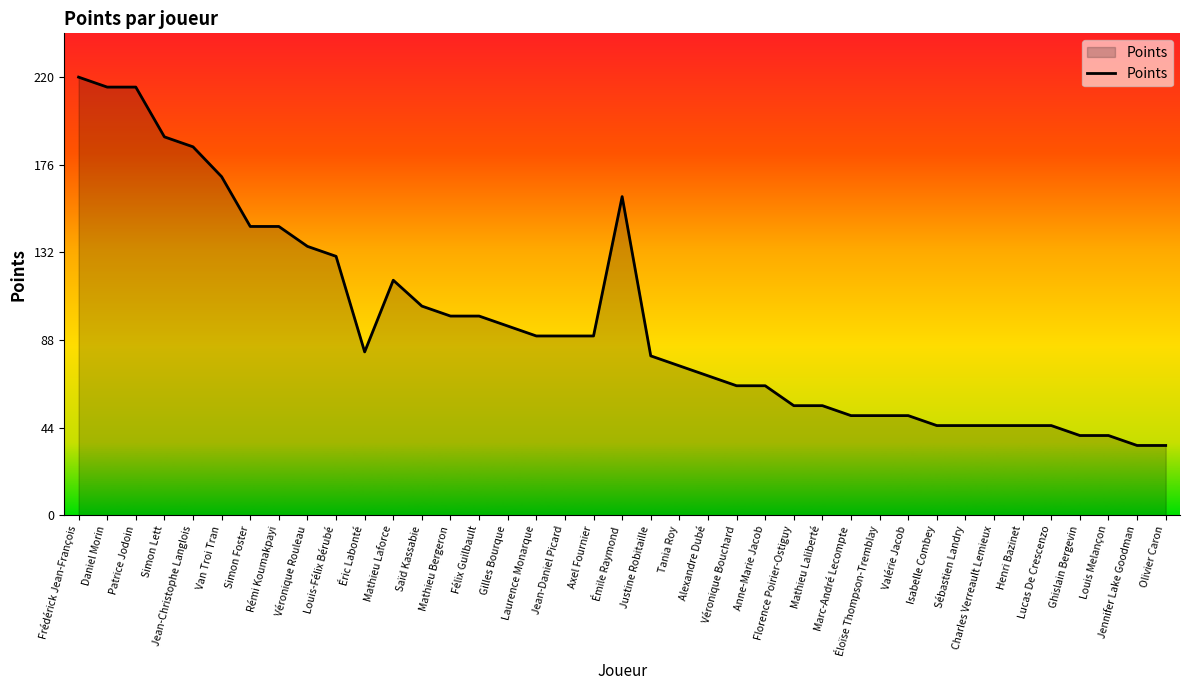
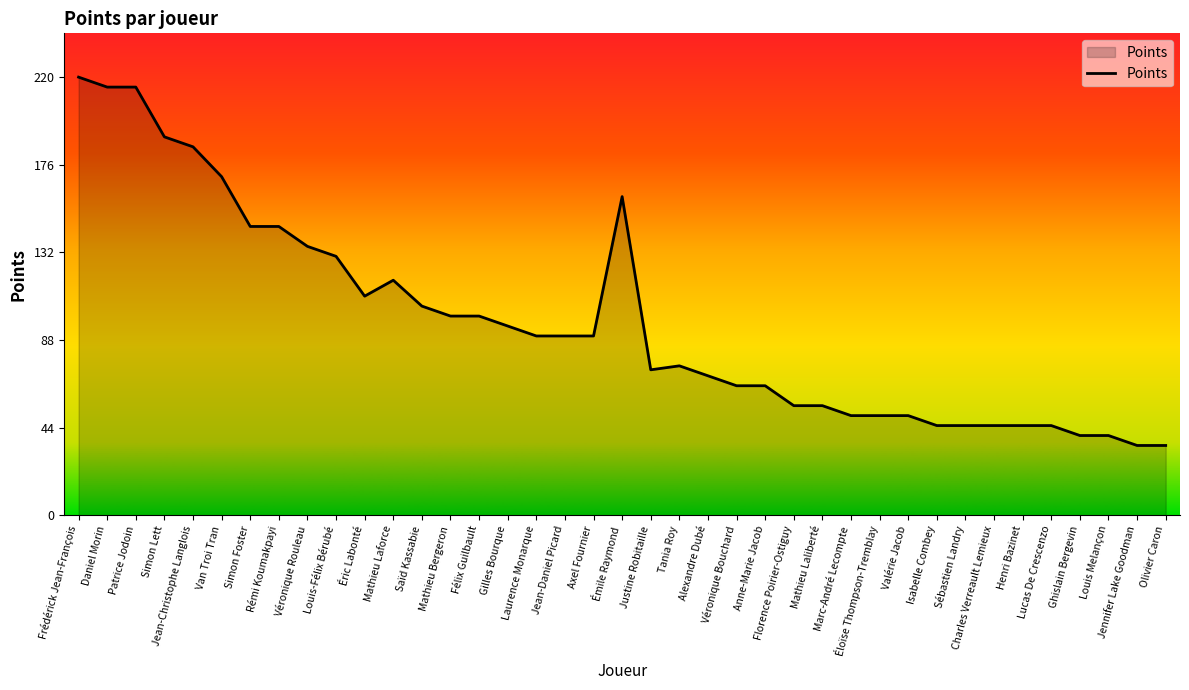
  {
    "Frédérick Jean-François": 220,
    "Daniel Morin": 215,
    "Patrice Jodoin": 215,
    "Simon Lett": 190,
    "Jean-Christophe Langlois": 185,
    "Van Troi Tran": 170,
    "Simon Foster": 145,
    "Rémi Koumakpayi": 145,
    "Véronique Rouleau": 135,
    "Louis-Félix Bérubé": 130,
-   "Éric Labonté": 82,
+   "Éric Labonté": 110,
    "Mathieu Laforce": 118,
    "Saïd Kassabie": 105,
    "Mathieu Bergeron": 100,
    "Félix Guilbault": 100,
    "Gilles Bourque": 95,
    "Laurence Monarque": 90,
    "Jean-Daniel Picard": 90,
    "Axel Fournier": 90,
    "Émile Raymond": 160,
-   "Justine Robitaille": 80,
+   "Justine Robitaille": 73,
    "Tania Roy": 75,
    "Alexandre Dubé": 70,
    "Véronique Bouchard": 65,
    "Anne-Marie Jacob": 65,
    "Florence Poirier-Ostiguy": 55,
    "Mathieu Laliberté": 55,
    "Marc-André Lecompte": 50,
    "Éloïse Thompson-Tremblay": 50,
    "Valérie Jacob": 50,
    "Isabelle Combey": 45,
    "Sébastien Landry": 45,
    "Charles Verreault Lemieux": 45,
    "Henri Bazinet": 45,
    "Lucas De Crescenzo": 45,
    "Ghislain Bergevin": 40,
    "Louis Melançon": 40,
    "Jennifer Lake Goodman": 35,
    "Olivier Caron": 35
  }
